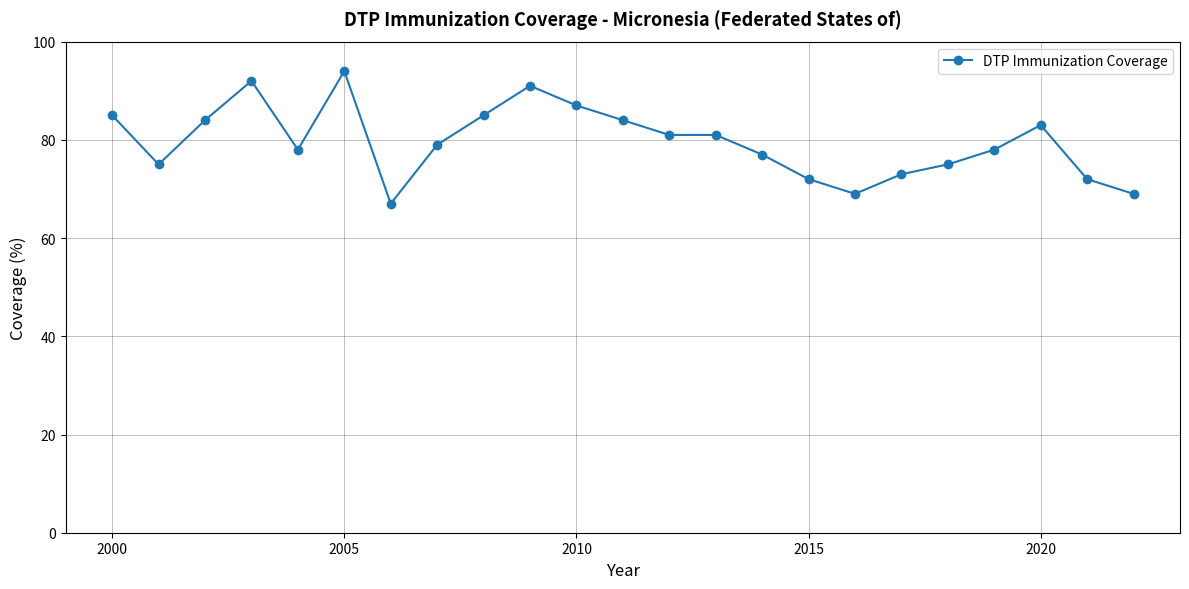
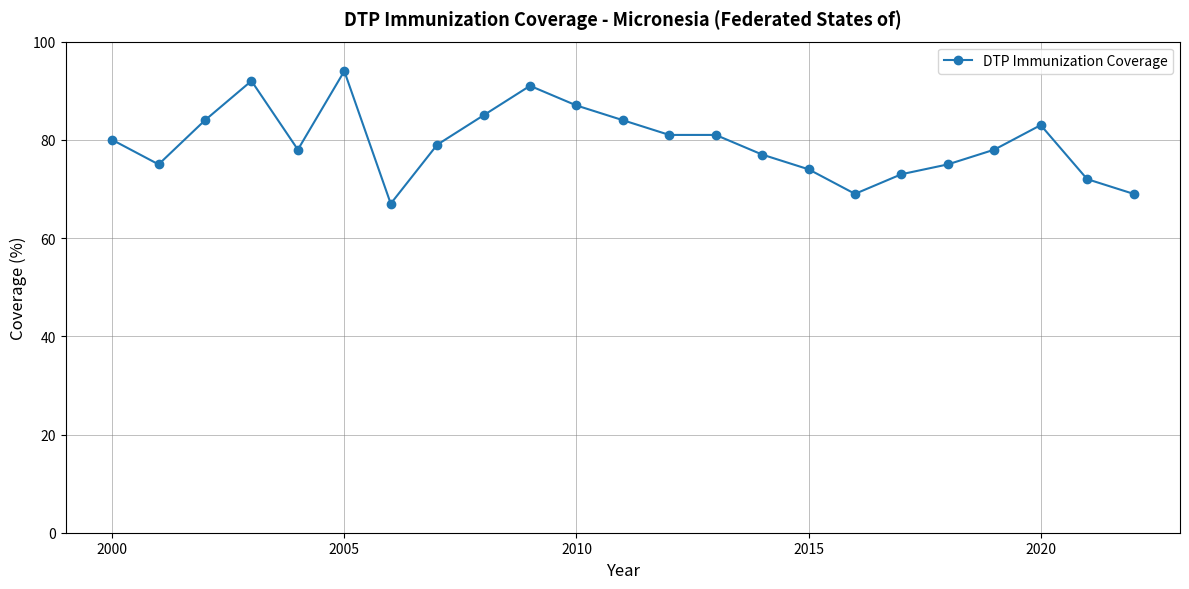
  {
-   "2000": 85,
+   "2000": 80,
    "2005": 94,
    "2010": 87,
-   "2015": 72,
+   "2015": 74,
    "2020": 83
  }
